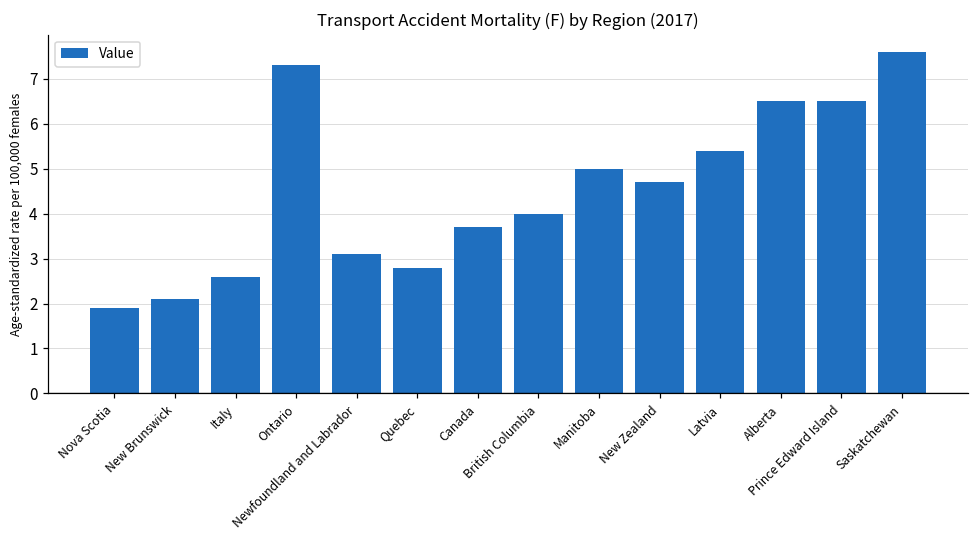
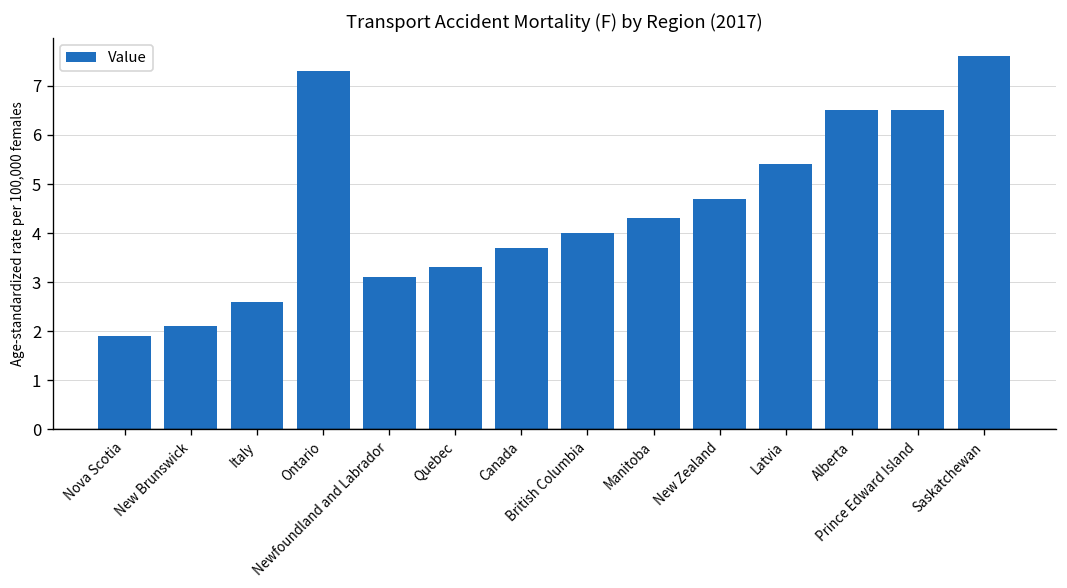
  {
    "Nova Scotia": 1.9,
    "New Brunswick": 2.1,
    "Italy": 2.6,
    "Ontario": 7.3,
    "Newfoundland and Labrador": 3.1,
-   "Quebec": 2.8,
+   "Quebec": 3.3,
    "Canada": 3.7,
    "British Columbia": 4.0,
-   "Manitoba": 5.0,
+   "Manitoba": 4.3,
    "New Zealand": 4.7,
    "Latvia": 5.4,
    "Alberta": 6.5,
    "Prince Edward Island": 6.5,
    "Saskatchewan": 7.6
  }
